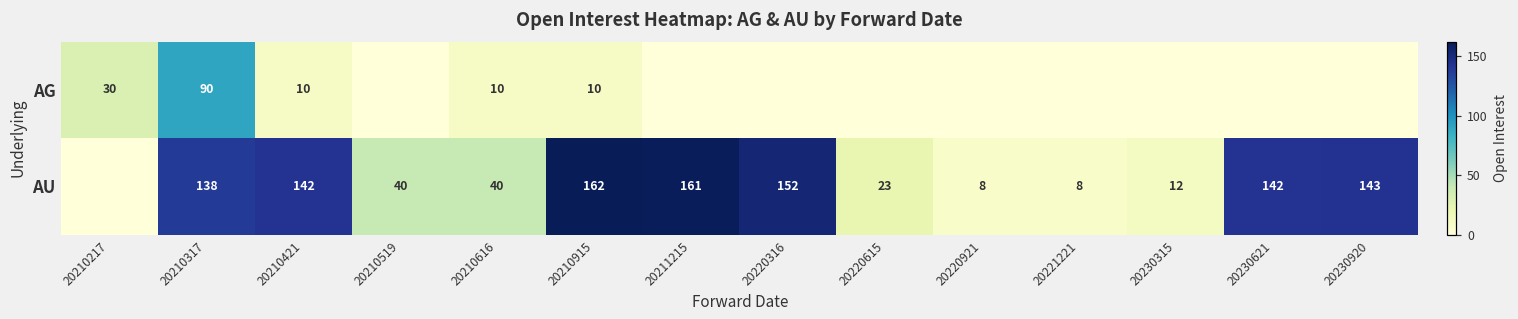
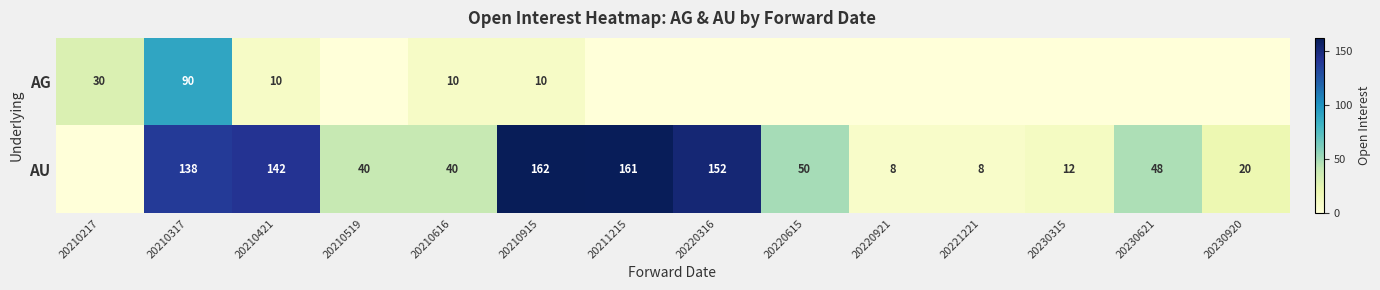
  {
    "AG": {
      "20210217": 30,
      "20210317": 90,
      "20210421": 10,
      "20210616": 10,
      "20210915": 10
    },
    "AU": {
      "20210317": 138,
      "20210421": 142,
      "20210519": 40,
      "20210616": 40,
      "20210915": 162,
      "20211215": 161,
      "20220316": 152,
-     "20220615": 23,
+     "20220615": 50,
      "20220921": 8,
      "20221221": 8,
      "20230315": 12,
-     "20230621": 142,
-     "20230920": 143
+     "20230621": 48,
+     "20230920": 20
    }
  }
